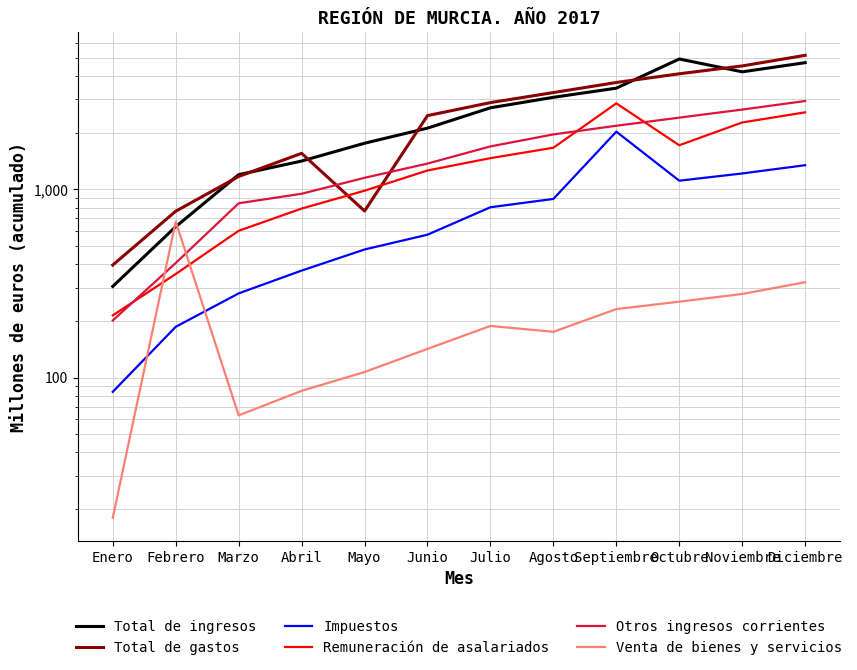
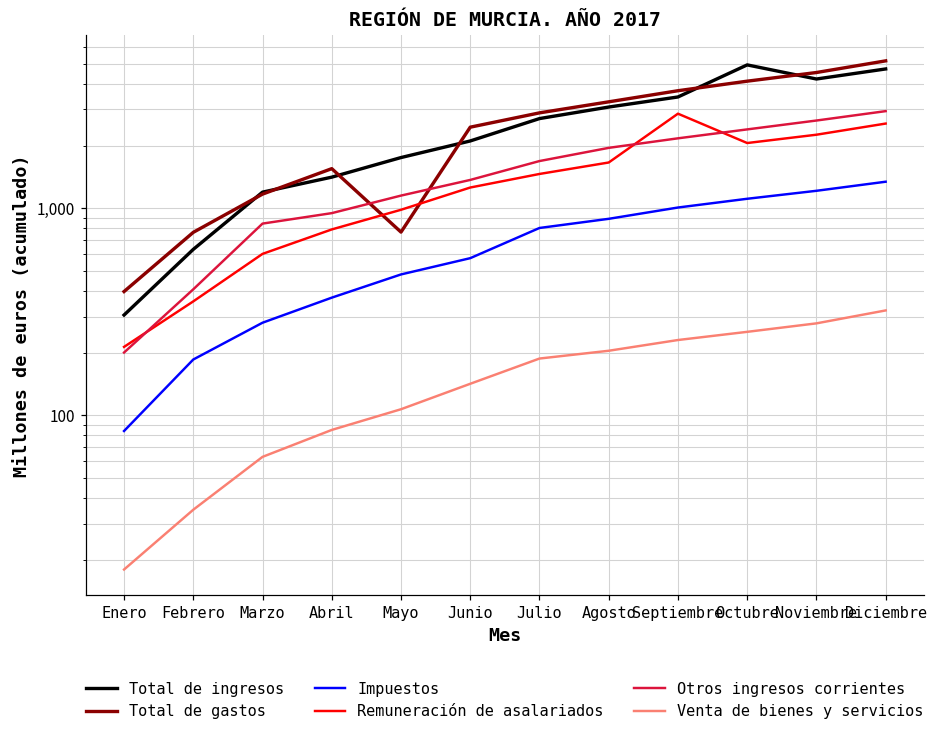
  {
    "Total de ingresos": {
      "Enero": "310",
      "Febrero": "630",
      "Abril": "1,400",
      "Mayo": "1,800",
      "Junio": "2,100",
      "Julio": "2,700",
      "Agosto": "3,100",
      "Septiembre": "3,400",
      "Octubre": "4,900"
    },
    "Total de gastos": {
      "Enero": "400",
      "Febrero": "770",
      "Abril": "1,600",
      "Mayo": "770",
      "Junio": "2,500",
      "Julio": "2,900",
      "Agosto": "3,300",
      "Septiembre": "3,700",
      "Octubre": "4,100"
    },
    "Impuestos": {
      "Enero": "80",
      "Febrero": "190",
      "Marzo": "280",
      "Abril": "370",
      "Mayo": "480",
      "Junio": "570",
      "Julio": "800",
      "Agosto": "900",
-     "Septiembre": "2,000",
+     "Septiembre": "1,000",
      "Octubre": "1,100"
    },
    "Remuneración de asalariados": {
      "Enero": "210",
      "Febrero": "360",
      "Marzo": "600",
      "Abril": "790",
      "Mayo": "1,000",
      "Junio": "1,300",
      "Julio": "1,500",
      "Agosto": "1,700",
      "Septiembre": "2,900",
-     "Octubre": "1,700"
+     "Octubre": "2,100"
    },
    "Otros ingresos corrientes": {
      "Enero": "200",
      "Febrero": "410",
      "Marzo": "800",
      "Abril": "900",
      "Mayo": "1,200",
      "Junio": "1,400",
      "Julio": "1,700",
      "Agosto": "2,000",
      "Septiembre": "2,200",
      "Octubre": "2,400"
    },
    "Venta de bienes y servicios": {
      "Enero": "18",
-     "Febrero": "670",
+     "Febrero": "35",
      "Marzo": "63",
      "Abril": "90",
      "Mayo": "110",
      "Junio": "140",
      "Julio": "190",
-     "Agosto": "180",
+     "Agosto": "210",
      "Septiembre": "230",
      "Octubre": "250"
    }
  }
